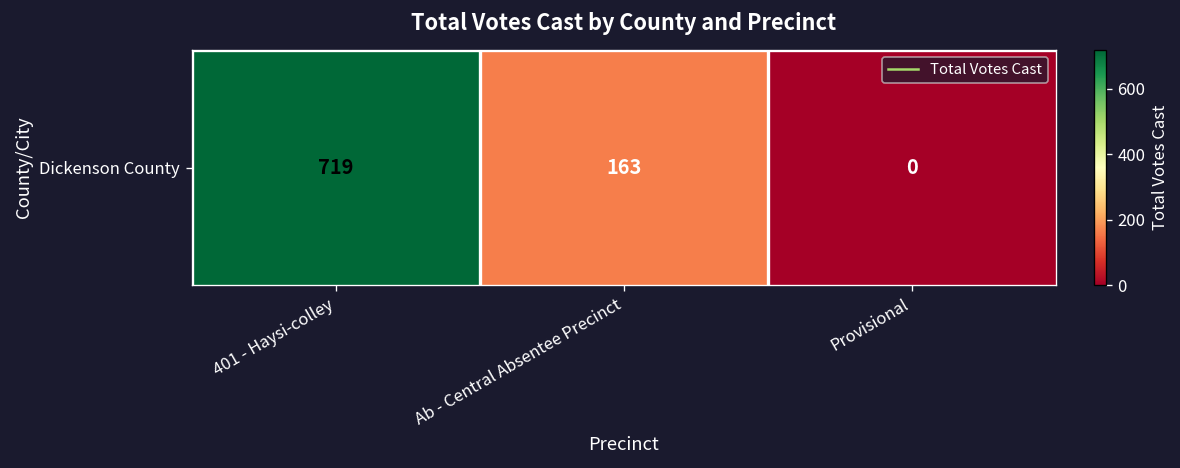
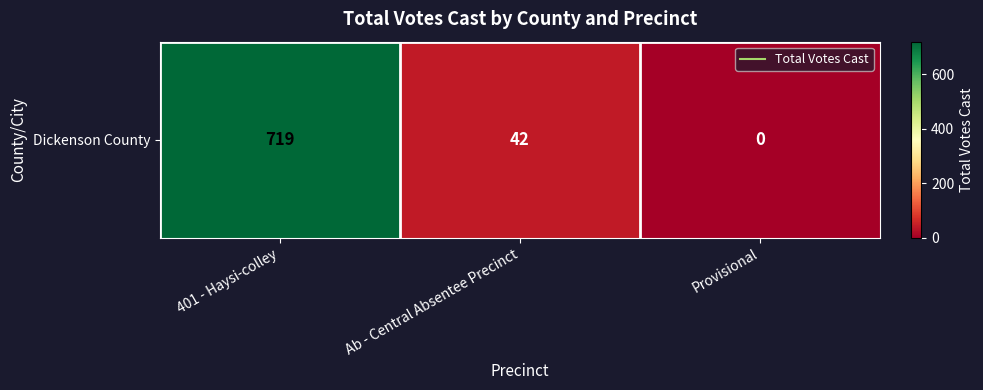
  {
    "Dickenson County": {
      "401 - Haysi-colley": 719,
-     "Ab - Central Absentee Precinct": 163,
+     "Ab - Central Absentee Precinct": 42,
      "Provisional": 0
    }
  }
